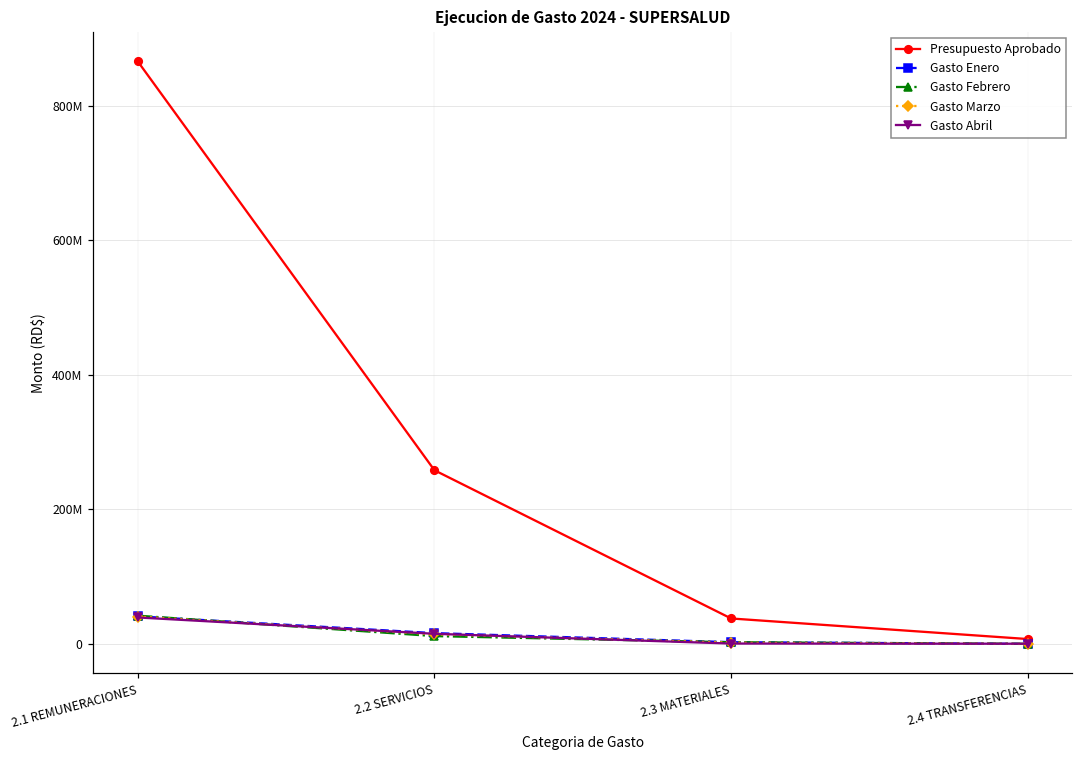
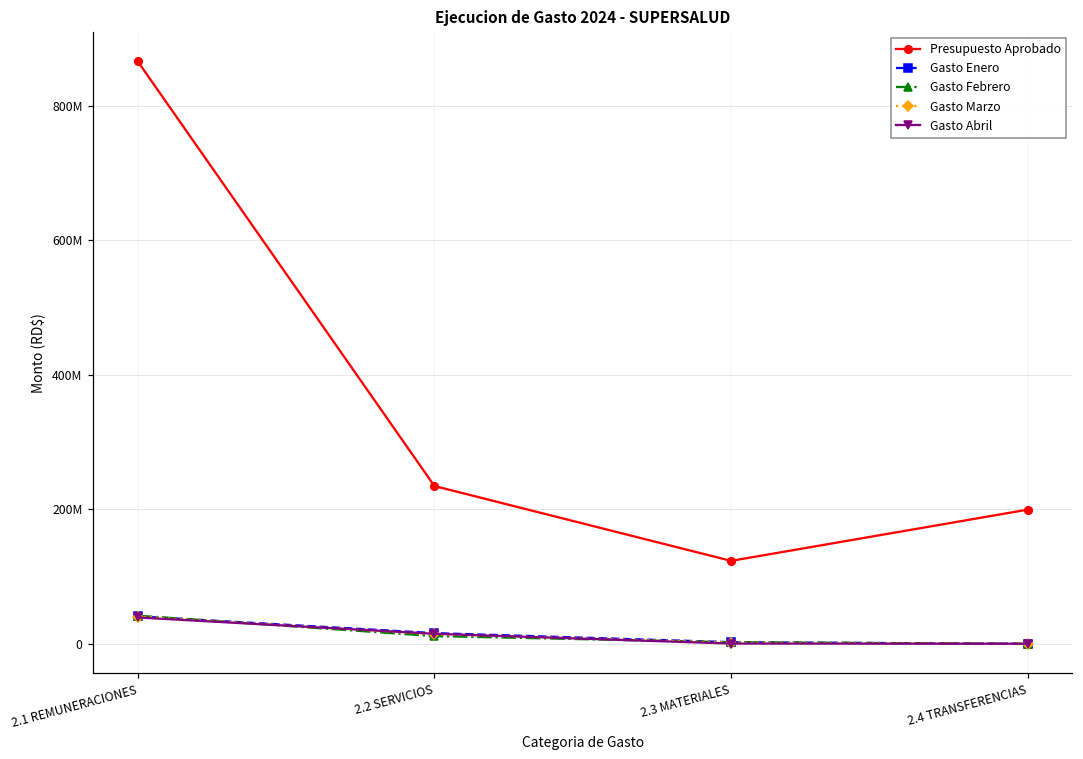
  {
    "Presupuesto Aprobado": {
      "2.1 REMUNERACIONES": 870000000,
-     "2.2 SERVICIOS": 260000000,
-     "2.3 MATERIALES": 40000000,
-     "2.4 TRANSFERENCIAS": 10000000
+     "2.2 SERVICIOS": 230000000,
+     "2.3 MATERIALES": 120000000,
+     "2.4 TRANSFERENCIAS": 200000000
    }
  }
